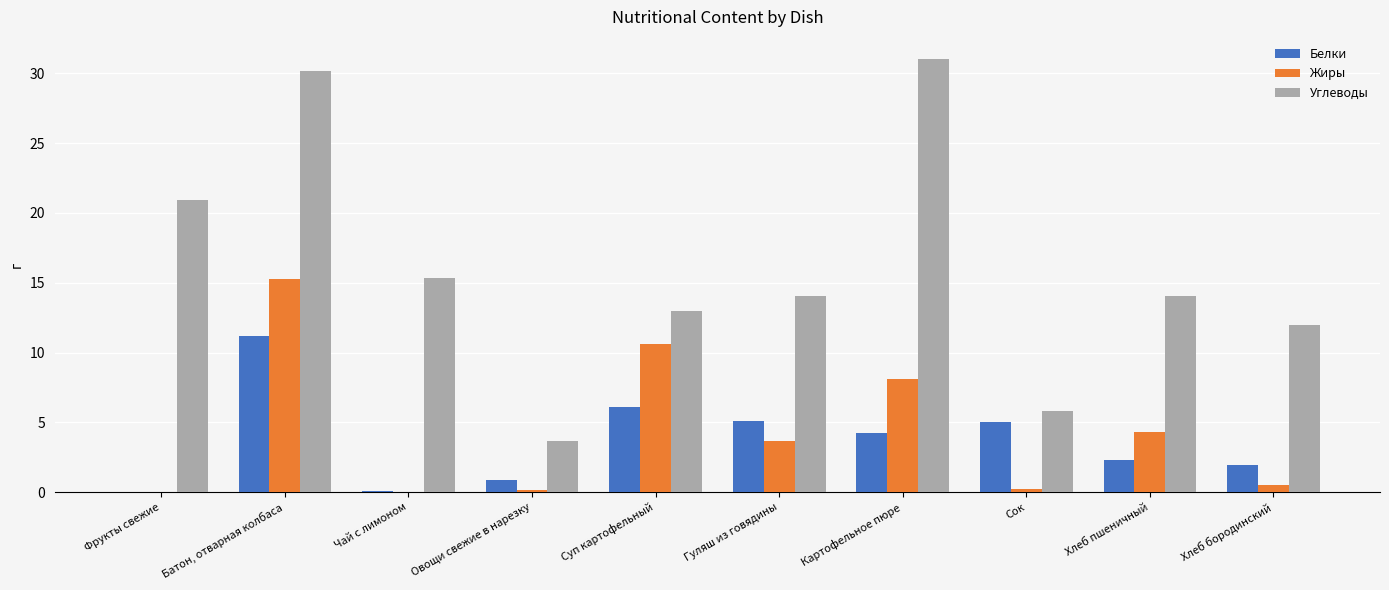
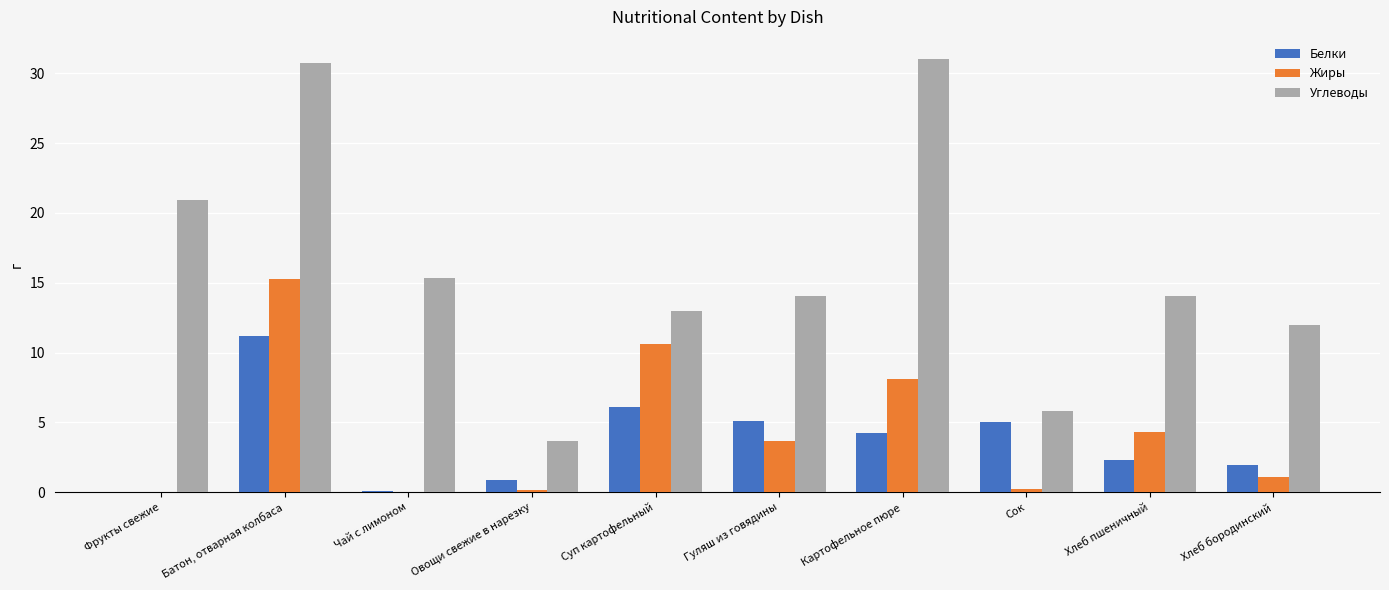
  {
    "Белки": {
      "Батон, отварная колбаса": 11.2,
      "Овощи свежие в нарезку": 0.9,
      "Суп картофельный": 6.1,
      "Гуляш из говядины": 5.1,
      "Картофельное пюре": 4.3,
      "Сок": 5.0,
      "Хлеб пшеничный": 2.3,
      "Хлеб бородинский": 2.0
    },
    "Жиры": {
      "Батон, отварная колбаса": 15.3,
      "Суп картофельный": 10.6,
      "Гуляш из говядины": 3.7,
      "Картофельное пюре": 8.1,
      "Сок": 0.2,
      "Хлеб пшеничный": 4.3,
-     "Хлеб бородинский": 0.5
+     "Хлеб бородинский": 1.1
    },
    "Углеводы": {
      "Фрукты свежие": 20.9,
-     "Батон, отварная колбаса": 30.1,
+     "Батон, отварная колбаса": 30.8,
      "Чай с лимоном": 15.3,
      "Овощи свежие в нарезку": 3.7,
      "Суп картофельный": 13.0,
      "Гуляш из говядины": 14.0,
      "Картофельное пюре": 31.1,
      "Сок": 5.8,
      "Хлеб пшеничный": 14.1,
      "Хлеб бородинский": 12.0
    }
  }
